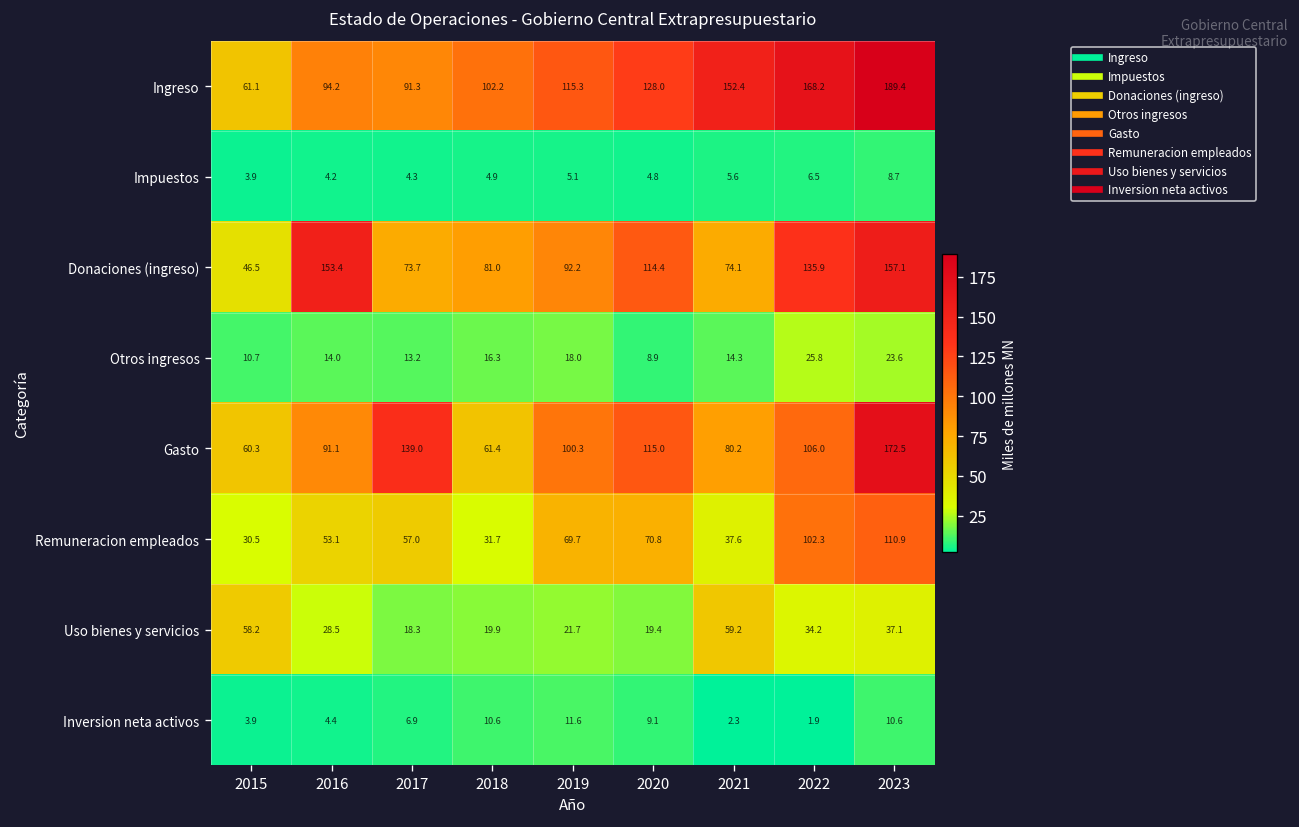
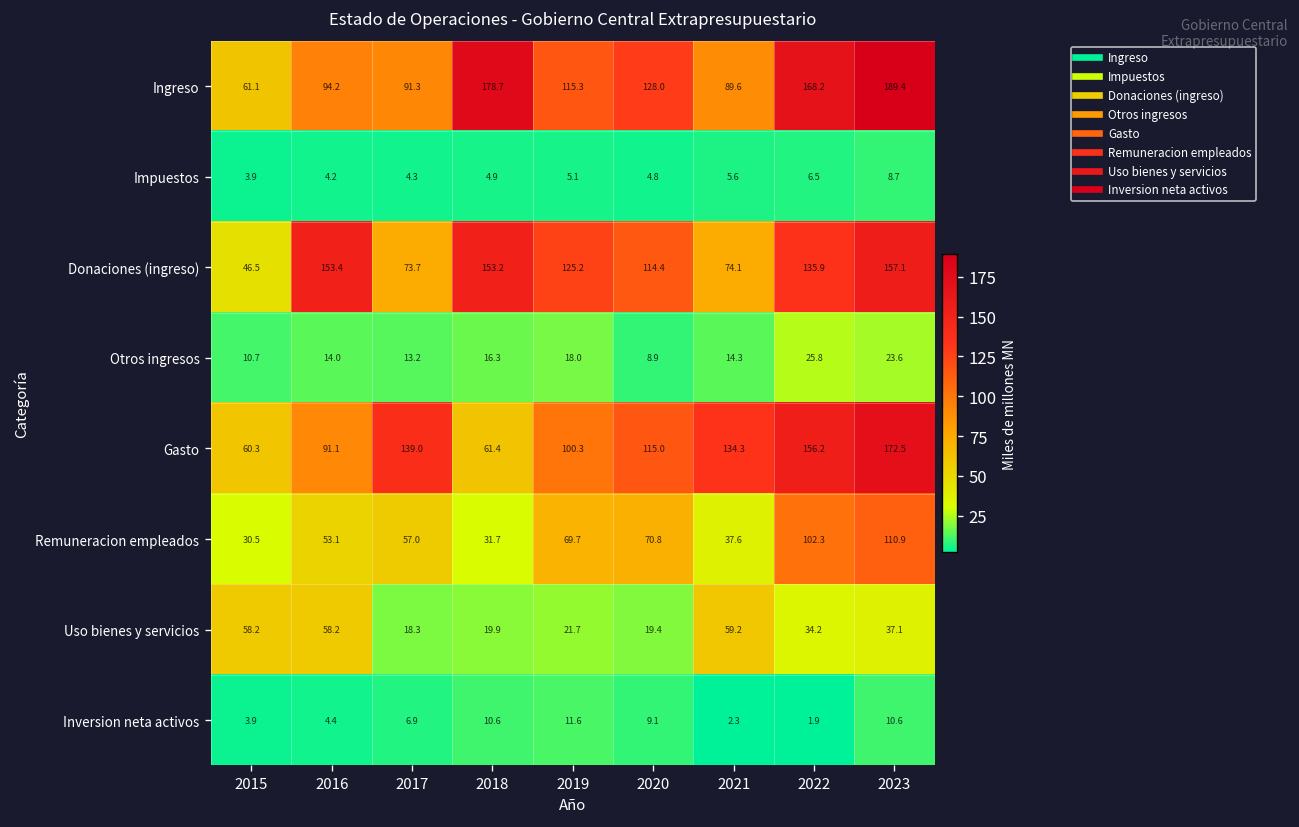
  {
    "Ingreso": {
      "2015": 61.1,
      "2016": 94.2,
      "2017": 91.3,
-     "2018": 102.2,
+     "2018": 178.7,
      "2019": 115.3,
      "2020": 128.0,
-     "2021": 152.4,
+     "2021": 89.6,
      "2022": 168.2,
      "2023": 189.4
    },
    "Impuestos": {
      "2015": 3.9,
      "2016": 4.2,
      "2017": 4.3,
      "2018": 4.9,
      "2019": 5.1,
      "2020": 4.8,
      "2021": 5.6,
      "2022": 6.5,
      "2023": 8.7
    },
    "Donaciones (ingreso)": {
      "2015": 46.5,
      "2016": 153.4,
      "2017": 73.7,
-     "2018": 81.0,
-     "2019": 92.2,
+     "2018": 153.2,
+     "2019": 125.2,
      "2020": 114.4,
      "2021": 74.1,
      "2022": 135.9,
      "2023": 157.1
    },
    "Otros ingresos": {
      "2015": 10.7,
      "2016": 14.0,
      "2017": 13.2,
      "2018": 16.3,
      "2019": 18.0,
      "2020": 8.9,
      "2021": 14.3,
      "2022": 25.8,
      "2023": 23.6
    },
    "Gasto": {
      "2015": 60.3,
      "2016": 91.1,
      "2017": 139.0,
      "2018": 61.4,
      "2019": 100.3,
      "2020": 115.0,
-     "2021": 80.2,
-     "2022": 106.0,
+     "2021": 134.3,
+     "2022": 156.2,
      "2023": 172.5
    },
    "Remuneracion empleados": {
      "2015": 30.5,
      "2016": 53.1,
      "2017": 57.0,
      "2018": 31.7,
      "2019": 69.7,
      "2020": 70.8,
      "2021": 37.6,
      "2022": 102.3,
      "2023": 110.9
    },
    "Uso bienes y servicios": {
      "2015": 58.2,
-     "2016": 28.5,
+     "2016": 58.2,
      "2017": 18.3,
      "2018": 19.9,
      "2019": 21.7,
      "2020": 19.4,
      "2021": 59.2,
      "2022": 34.2,
      "2023": 37.1
    },
    "Inversion neta activos": {
      "2015": 3.9,
      "2016": 4.4,
      "2017": 6.9,
      "2018": 10.6,
      "2019": 11.6,
      "2020": 9.1,
      "2021": 2.3,
      "2022": 1.9,
      "2023": 10.6
    }
  }
